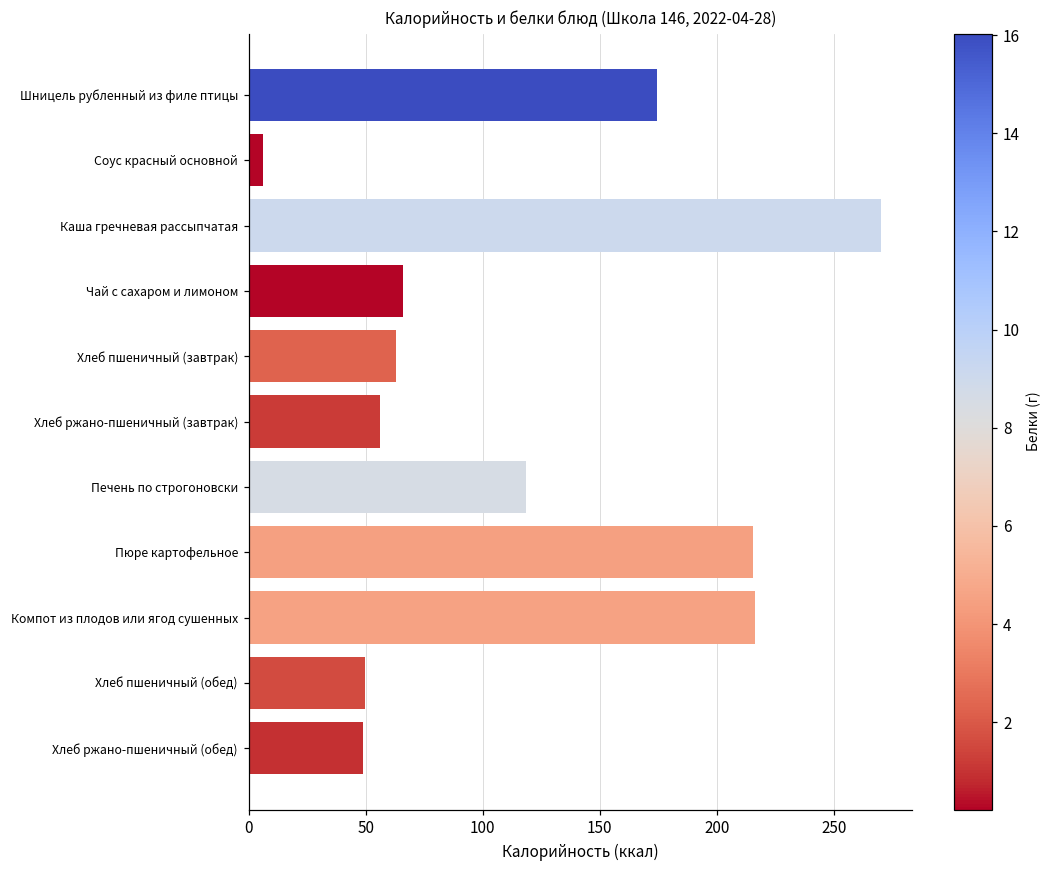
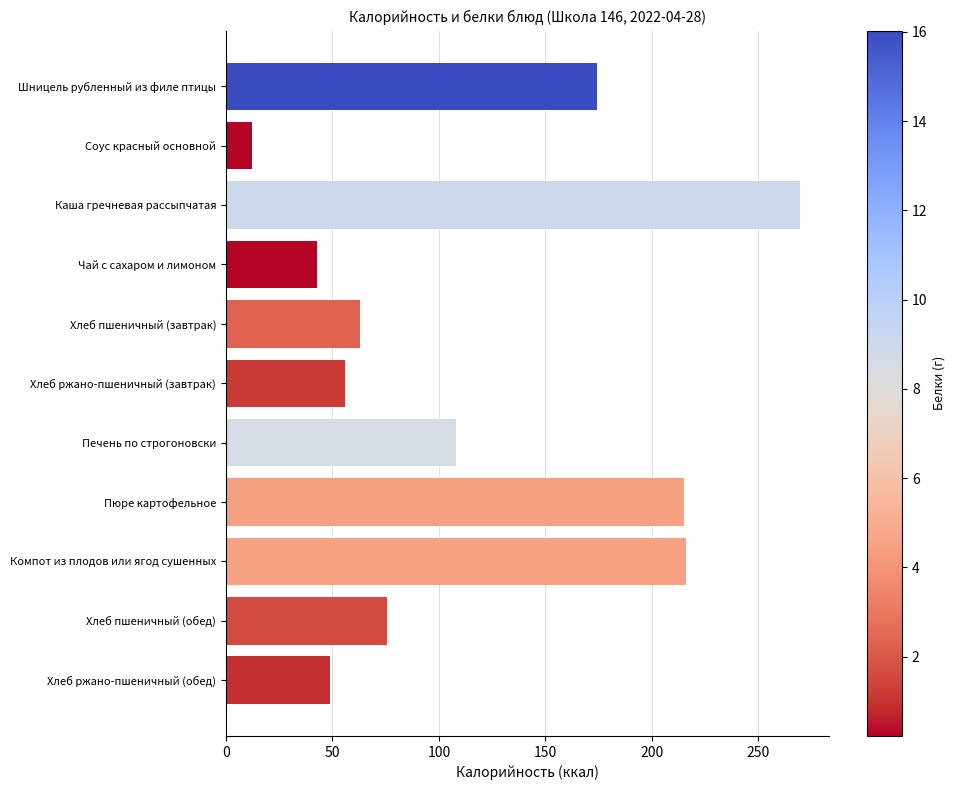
  {
    "Шницель рубленный из филе птицы": 174,
-   "Соус красный основной": 6,
+   "Соус красный основной": 12,
    "Каша гречневая рассыпчатая": 270,
-   "Чай с сахаром и лимоном": 66,
+   "Чай с сахаром и лимоном": 43,
    "Хлеб пшеничный (завтрак)": 63,
    "Хлеб ржано-пшеничный (завтрак)": 56,
-   "Печень по строгоновски": 119,
+   "Печень по строгоновски": 108,
    "Пюре картофельное": 215,
    "Компот из плодов или ягод сушенных": 216,
-   "Хлеб пшеничный (обед)": 50,
+   "Хлеб пшеничный (обед)": 76,
    "Хлеб ржано-пшеничный (обед)": 49
  }
